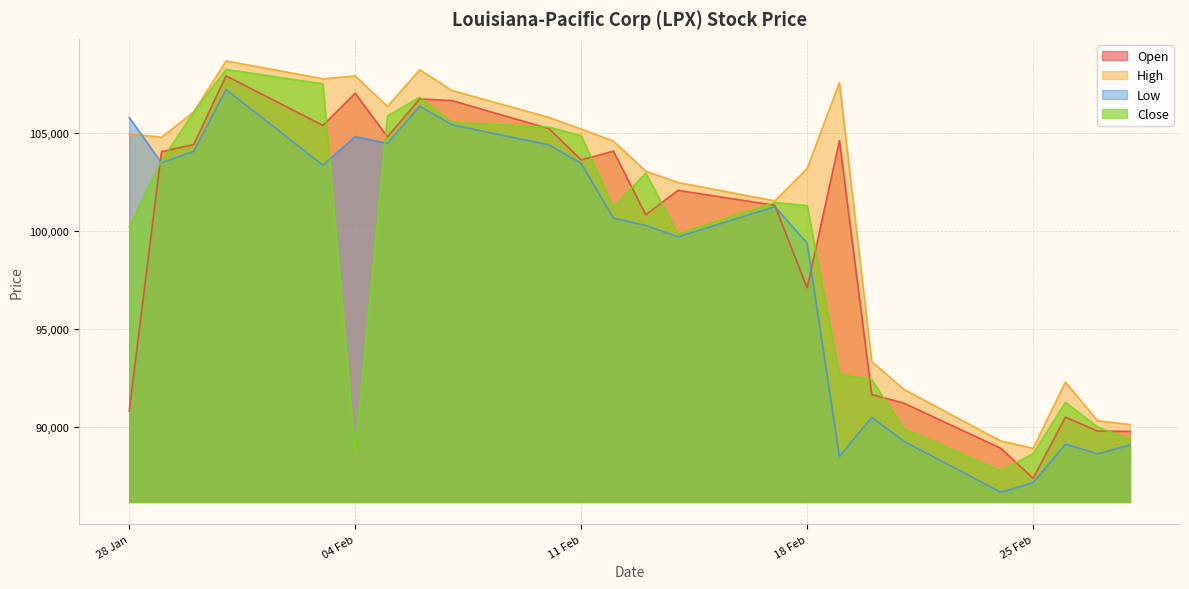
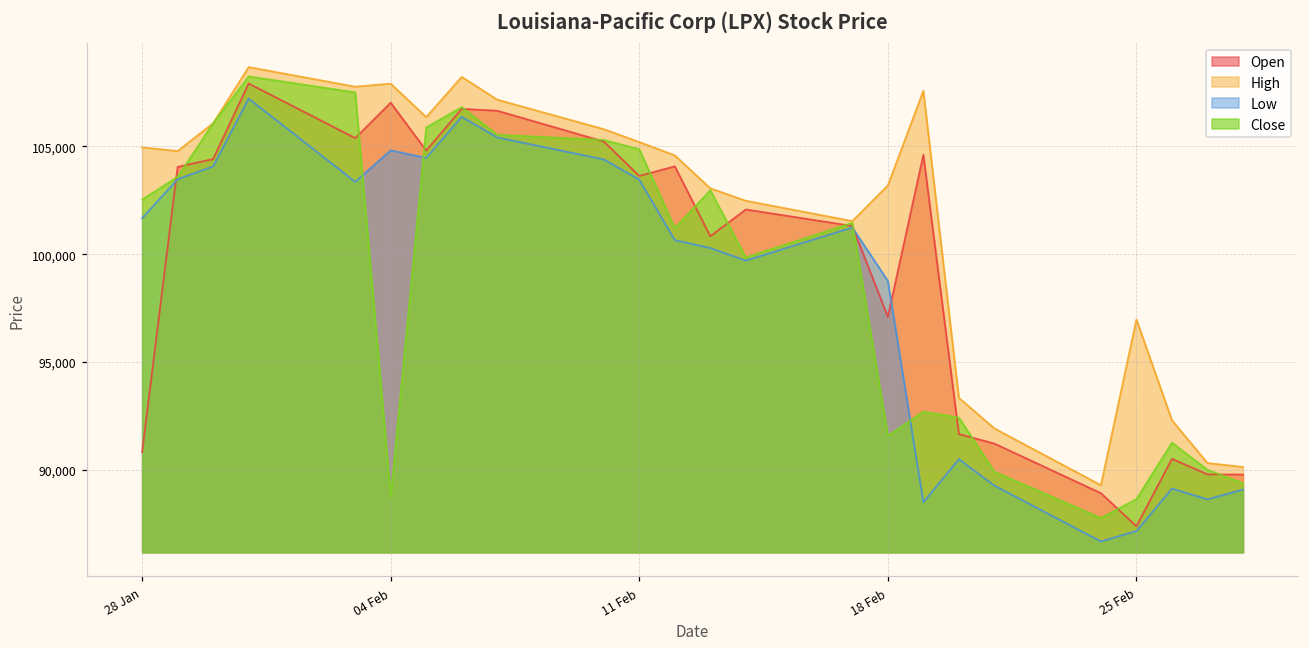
  {
    "Open": {
      "28 Jan": "90,800",
      "04 Feb": "107,000",
      "11 Feb": "103,600",
      "18 Feb": "97,100",
      "25 Feb": "87,400"
    },
    "High": {
      "28 Jan": "105,000",
      "04 Feb": "107,900",
      "11 Feb": "105,200",
      "18 Feb": "103,200",
-     "25 Feb": "88,900"
+     "25 Feb": "97,000"
    },
    "Low": {
-     "28 Jan": "105,800",
+     "28 Jan": "101,700",
      "04 Feb": "104,800",
      "11 Feb": "103,500",
-     "18 Feb": "99,400",
+     "18 Feb": "98,800",
      "25 Feb": "87,200"
    },
    "Close": {
-     "28 Jan": "100,200",
+     "28 Jan": "102,500",
      "04 Feb": "88,800",
      "11 Feb": "104,900",
-     "18 Feb": "101,300",
+     "18 Feb": "91,600",
      "25 Feb": "88,600"
    }
  }
